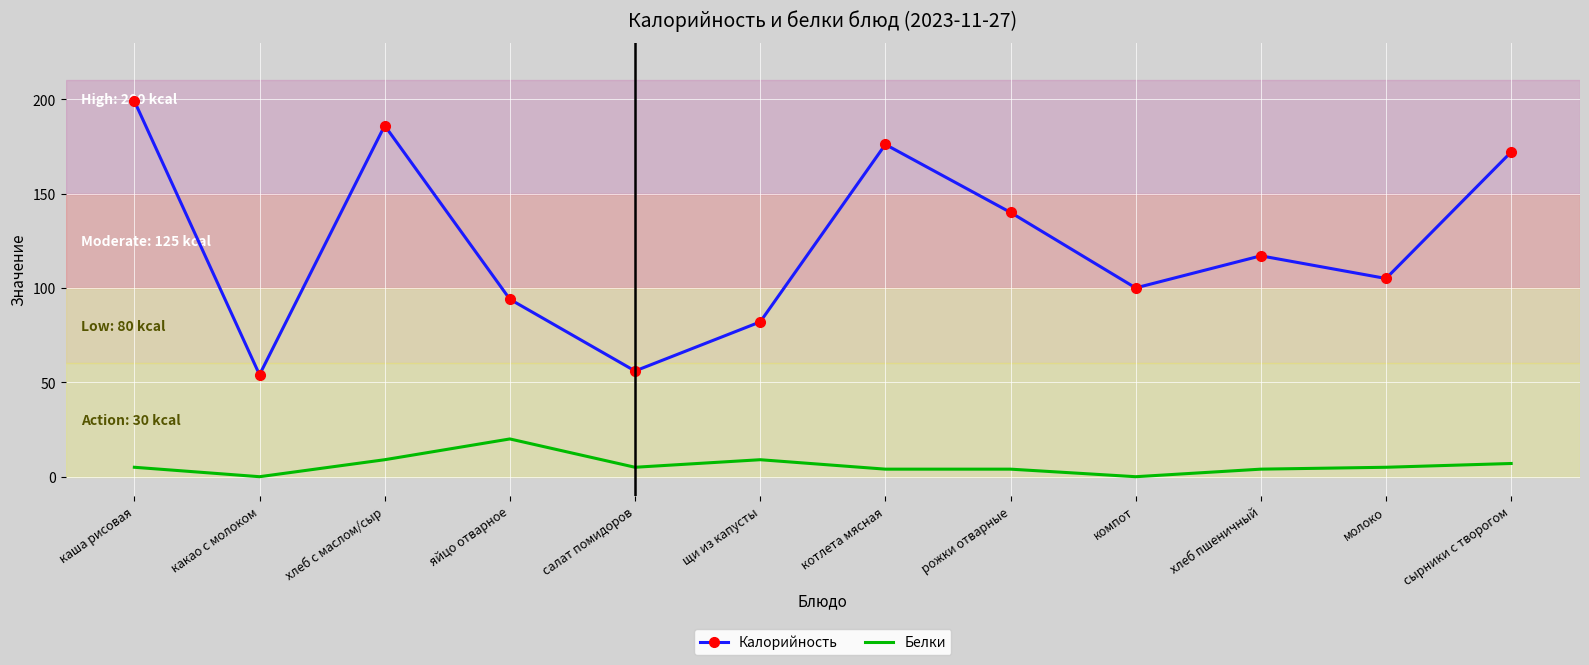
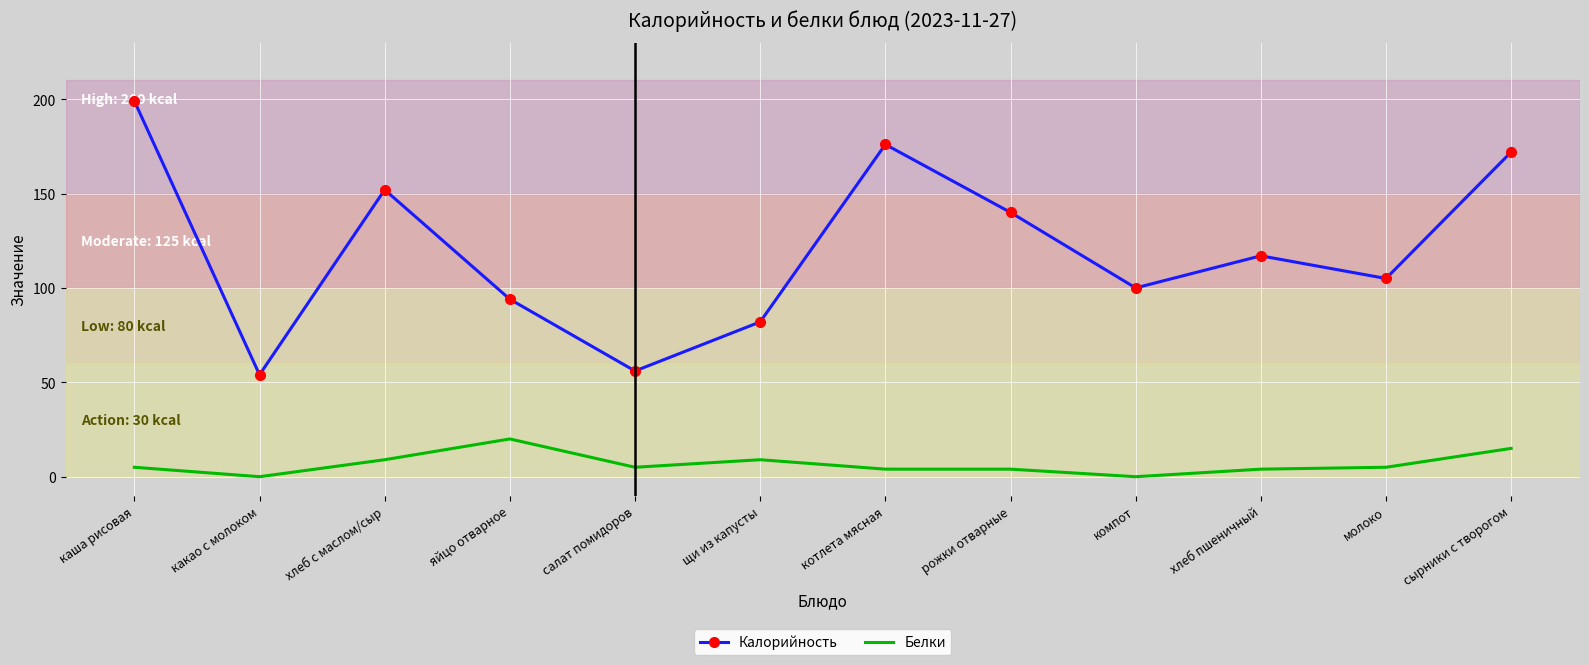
  {
    "Калорийность": {
      "какао с молоком": 54,
-     "хлеб с маслом/сыр": 186,
+     "хлеб с маслом/сыр": 152,
      "яйцо отварное": 94,
      "салат помидоров": 56,
      "щи из капусты": 82,
      "котлета мясная": 176,
      "рожки отварные": 140,
      "компот": 100,
      "хлеб пшеничный": 117,
      "молоко": 105,
      "сырники с творогом": 172
    },
    "Белки": {
      "каша рисовая": 5,
      "какао с молоком": 0,
      "хлеб с маслом/сыр": 9,
      "яйцо отварное": 20,
      "салат помидоров": 5,
      "щи из капусты": 9,
      "котлета мясная": 4,
      "рожки отварные": 4,
      "компот": 0,
      "хлеб пшеничный": 4,
      "молоко": 5,
-     "сырники с творогом": 7
+     "сырники с творогом": 15
    }
  }
